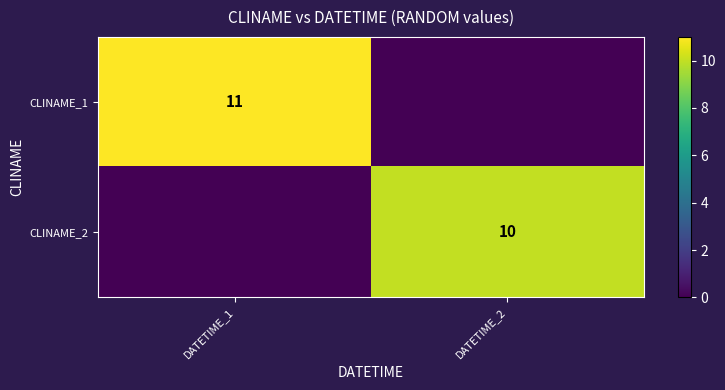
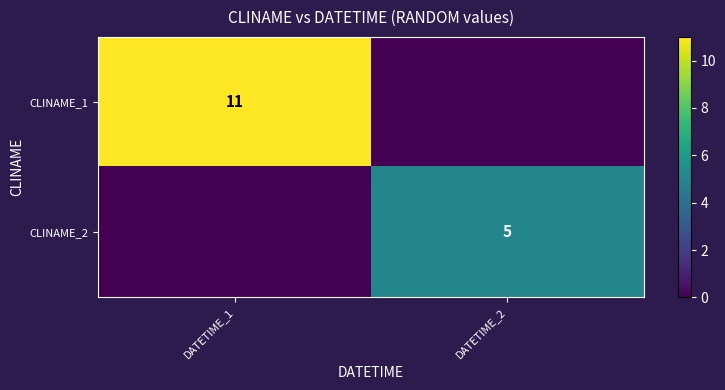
  {
    "CLINAME_1": {
      "DATETIME_1": 11
    },
    "CLINAME_2": {
-     "DATETIME_2": 10
+     "DATETIME_2": 5
    }
  }
